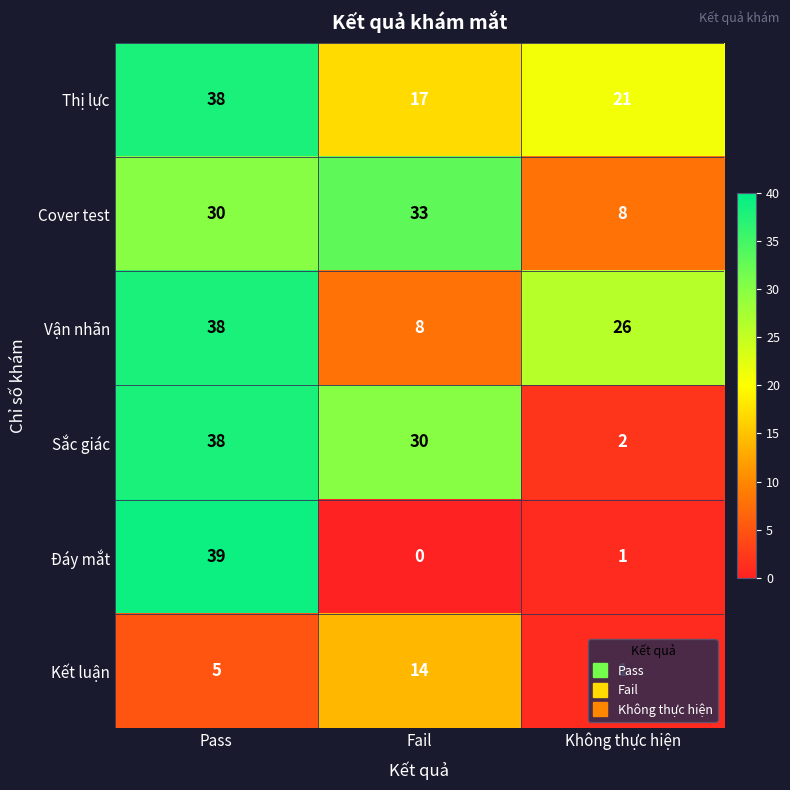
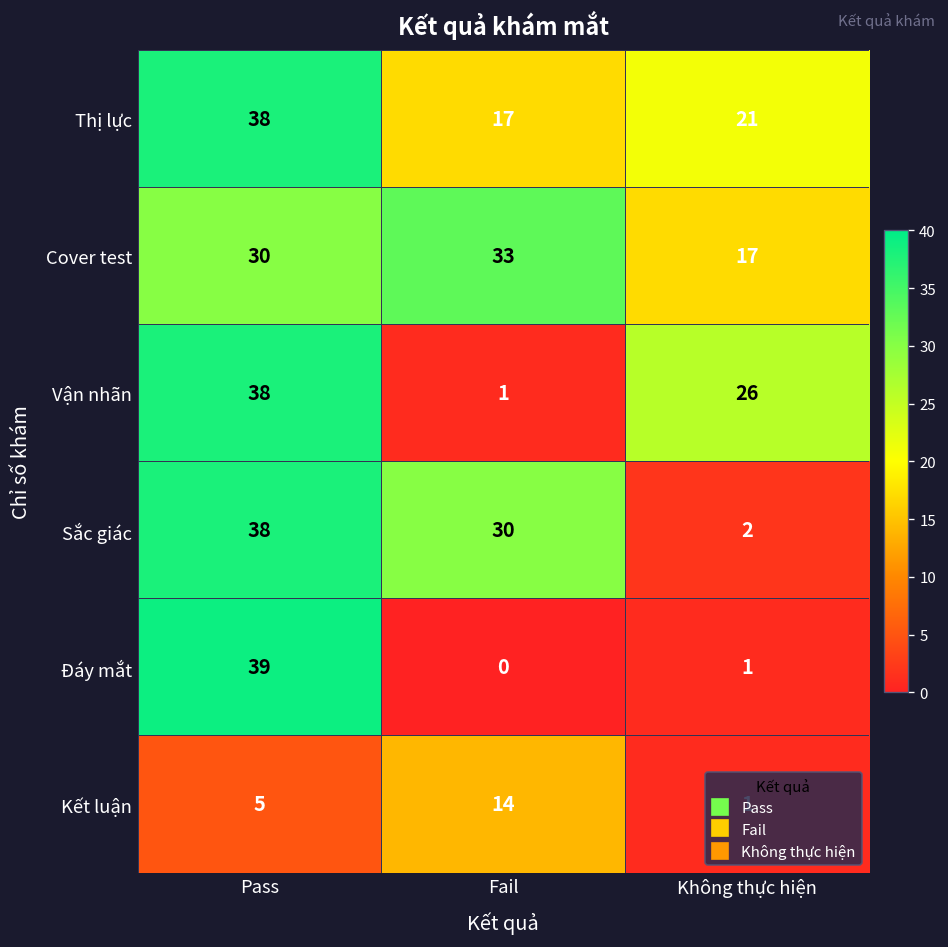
  {
    "Thị lực": {
      "Pass": 38,
      "Fail": 17,
      "Không thực hiện": 21
    },
    "Cover test": {
      "Pass": 30,
      "Fail": 33,
-     "Không thực hiện": 8
+     "Không thực hiện": 17
    },
    "Vận nhãn": {
      "Pass": 38,
-     "Fail": 8,
+     "Fail": 1,
      "Không thực hiện": 26
    },
    "Sắc giác": {
      "Pass": 38,
      "Fail": 30,
      "Không thực hiện": 2
    },
    "Đáy mắt": {
      "Pass": 39,
      "Fail": 0,
      "Không thực hiện": 1
    },
    "Kết luận": {
      "Pass": 5,
      "Fail": 14
    }
  }
